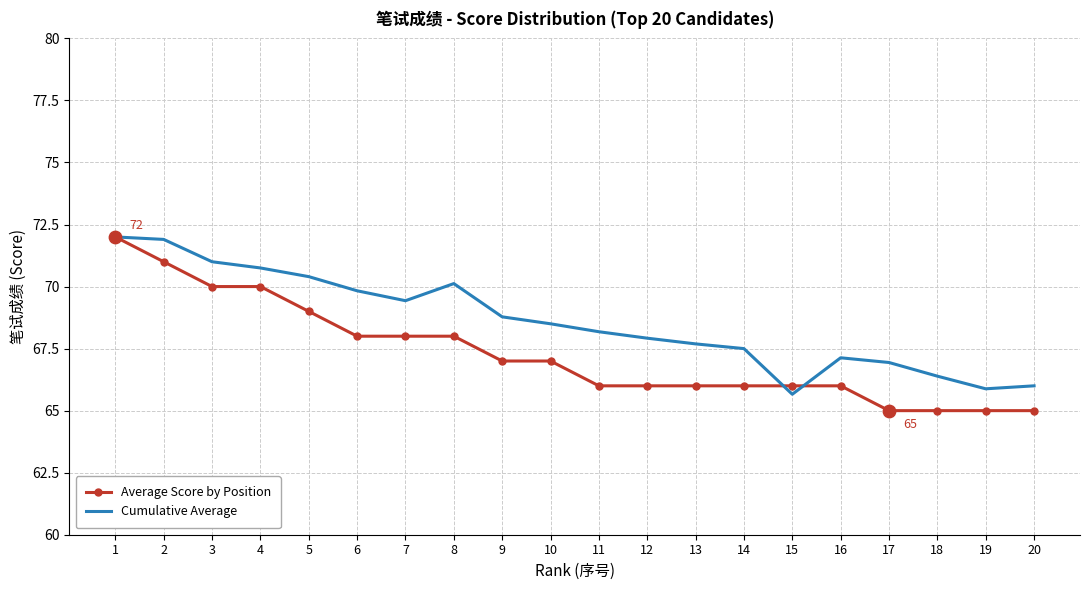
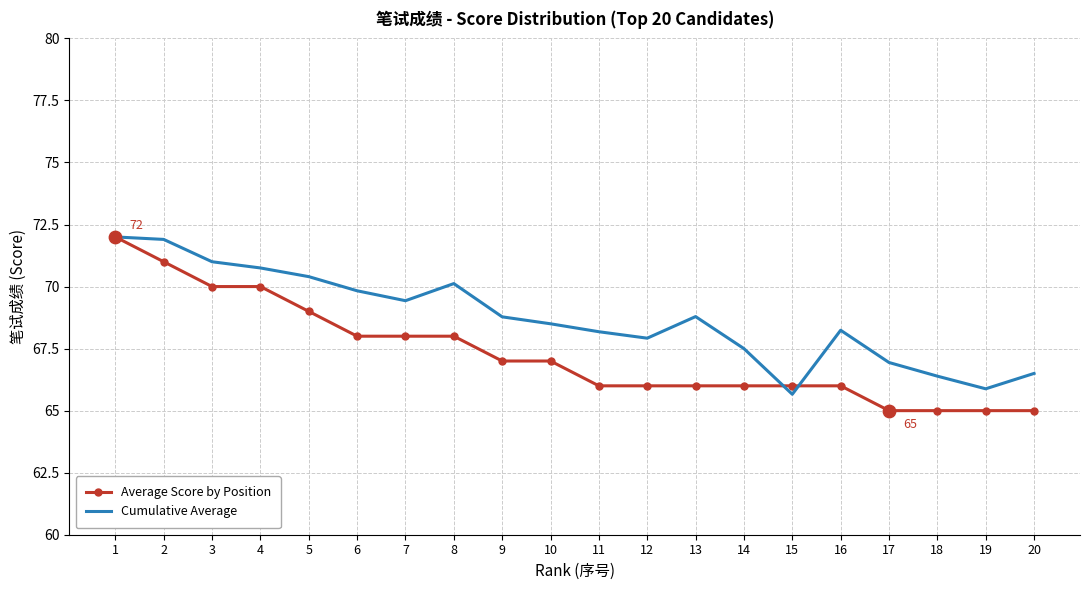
  {
    "Cumulative Average": {
      "3": 71.0,
      "4": 70.8,
      "5": 70.4,
      "6": 69.8,
      "7": 69.4,
      "8": 70.1,
      "9": 68.8,
      "10": 68.5,
      "11": 68.2,
      "12": 67.9,
-     "13": 67.7,
+     "13": 68.8,
      "14": 67.5,
      "15": 65.7,
-     "16": 67.1,
+     "16": 68.2,
      "17": 66.9,
      "18": 66.4,
      "19": 65.9,
-     "20": 66.0
+     "20": 66.5
    }
  }
